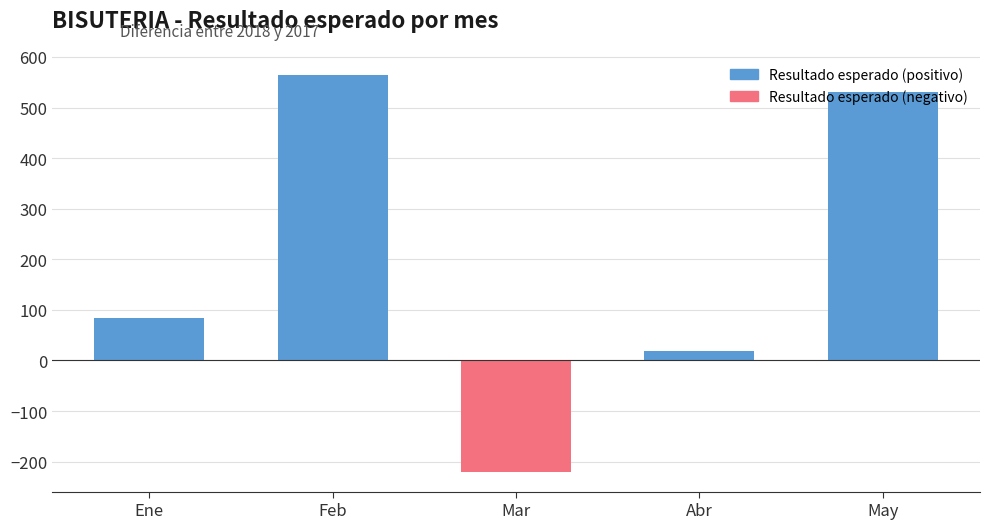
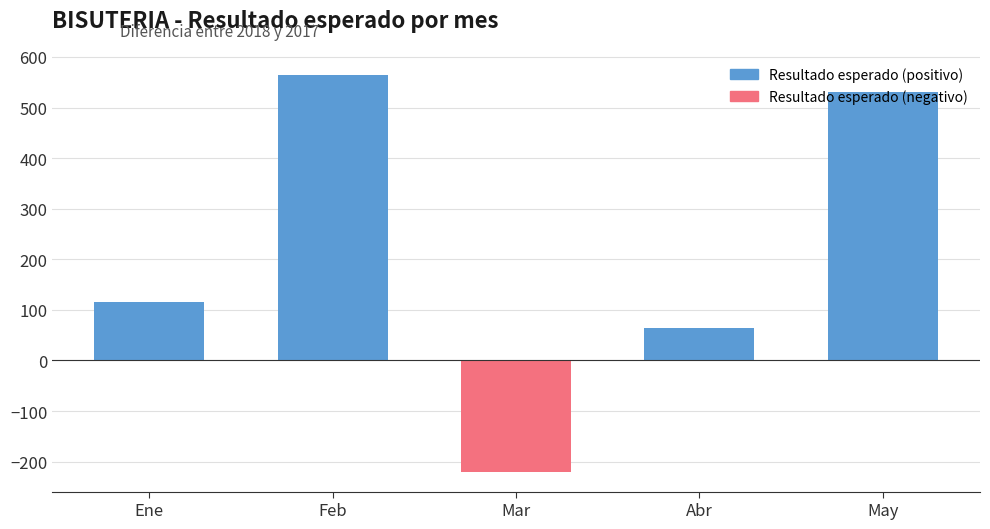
  {
-   "Ene": 80,
+   "Ene": 120,
    "Feb": 570,
    "Mar": -220,
-   "Abr": 20,
+   "Abr": 70,
    "May": 530
  }
